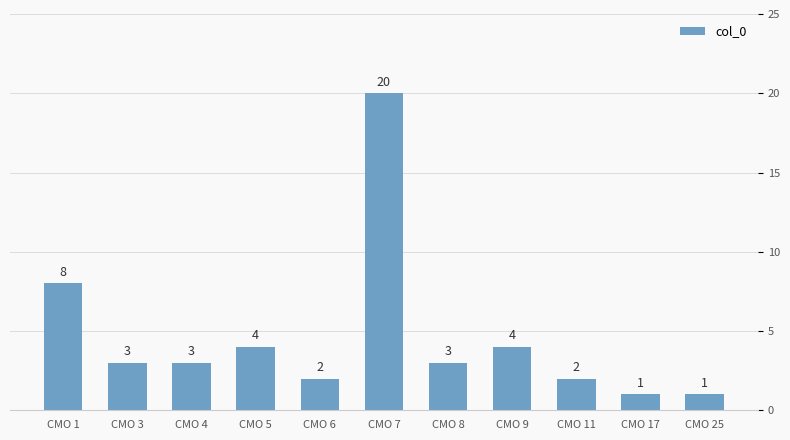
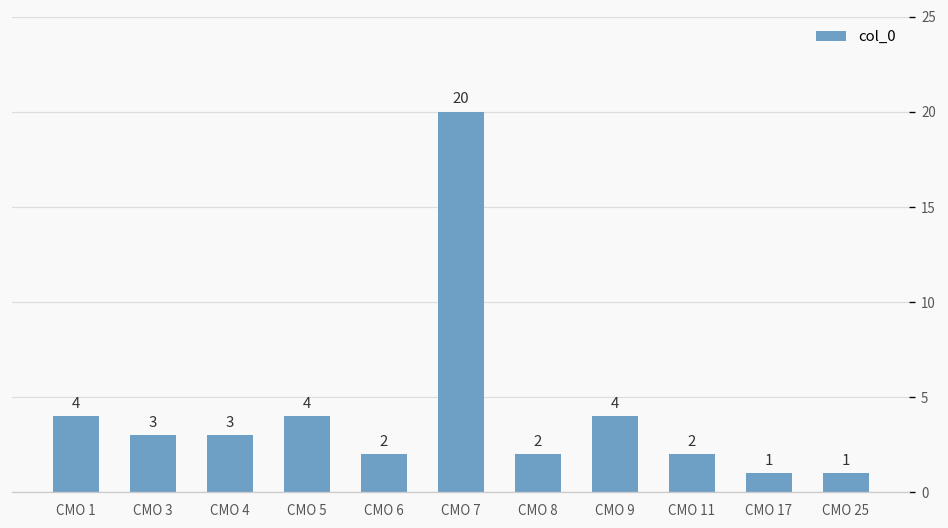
  {
-   "CMO 1": 8,
+   "CMO 1": 4,
    "CMO 3": 3,
    "CMO 4": 3,
    "CMO 5": 4,
    "CMO 6": 2,
    "CMO 7": 20,
-   "CMO 8": 3,
+   "CMO 8": 2,
    "CMO 9": 4,
    "CMO 11": 2,
    "CMO 17": 1,
    "CMO 25": 1
  }
